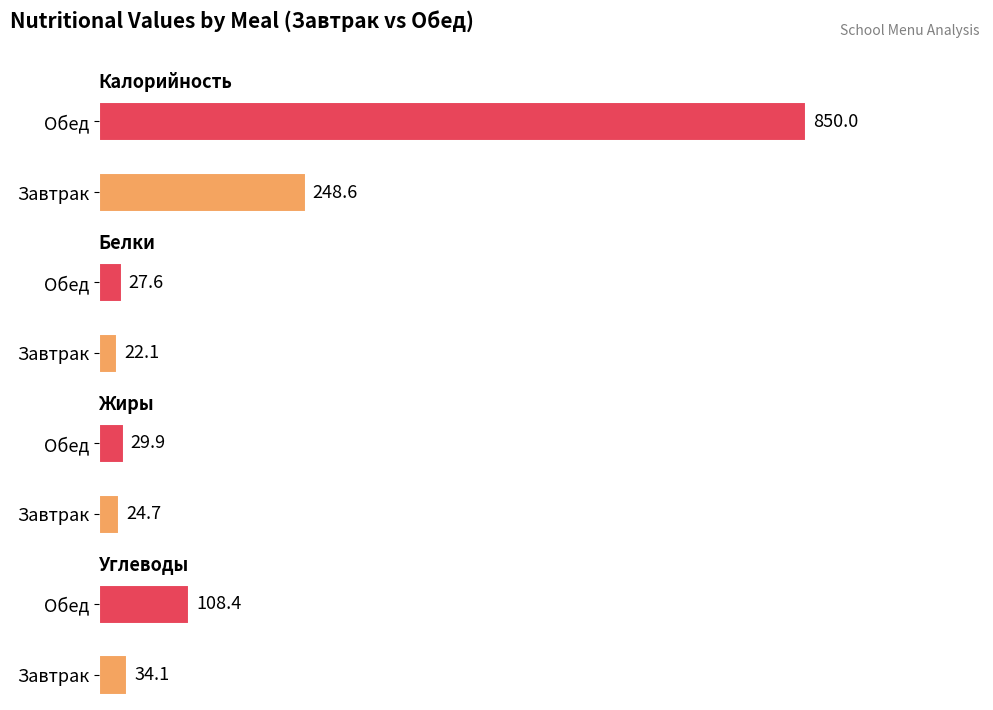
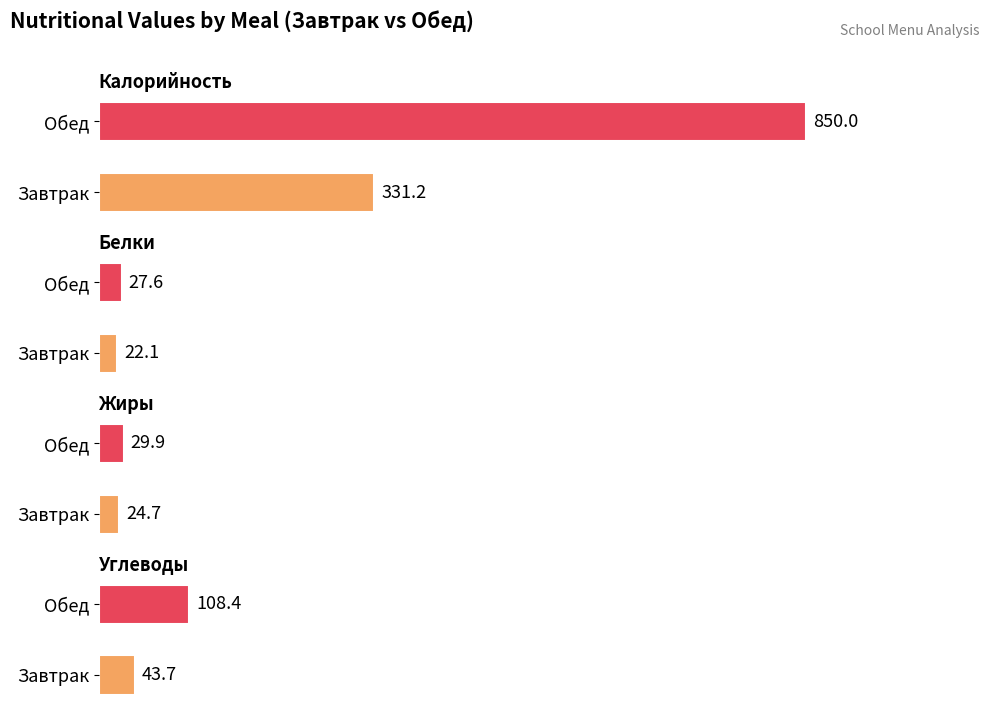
  {
    "Калорийность": {
      "Обед": 850.0,
-     "Завтрак": 248.6
+     "Завтрак": 331.2
    },
    "Белки": {
      "Обед": 27.6,
      "Завтрак": 22.1
    },
    "Жиры": {
      "Обед": 29.9,
      "Завтрак": 24.7
    },
    "Углеводы": {
      "Обед": 108.4,
-     "Завтрак": 34.1
+     "Завтрак": 43.7
    }
  }
